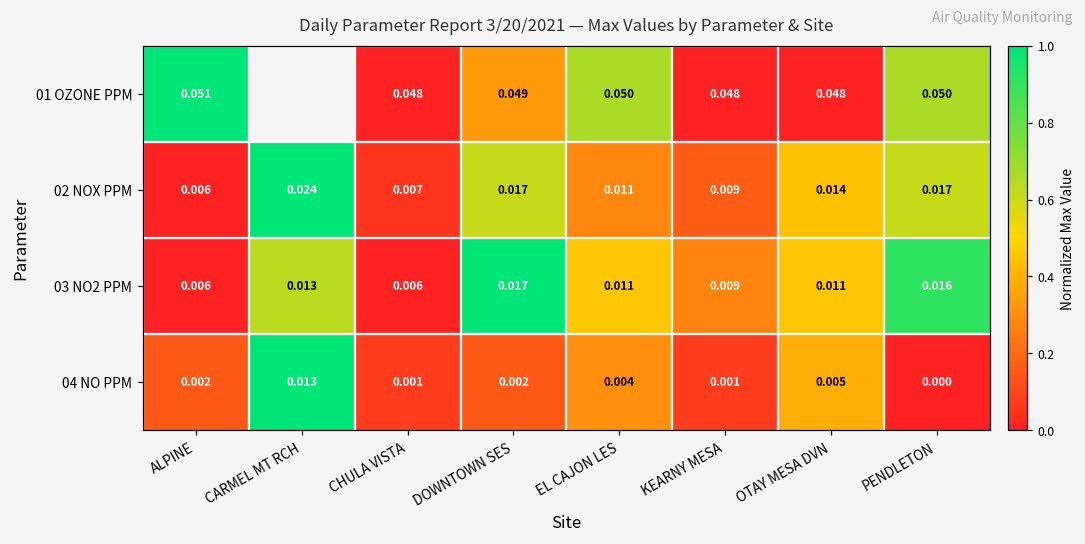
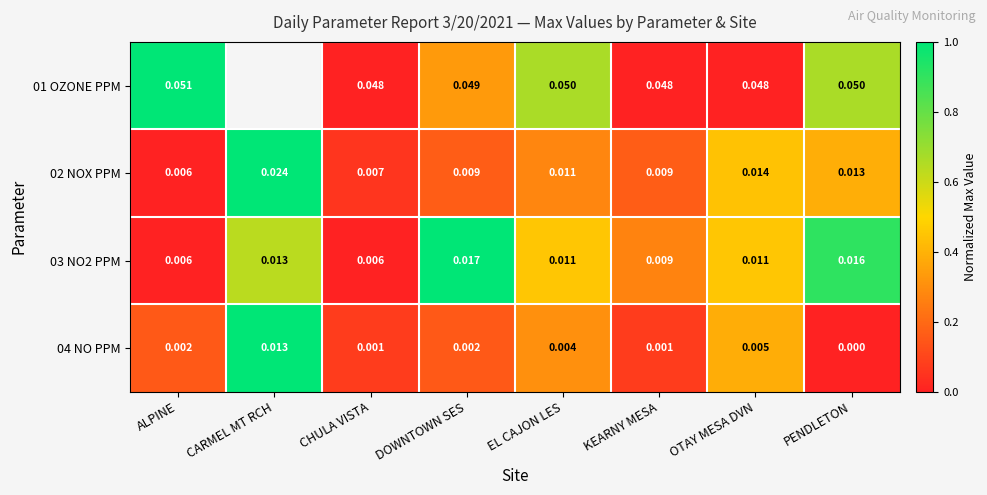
  {
    "01 OZONE PPM": {
      "ALPINE": 0.051,
      "CHULA VISTA": 0.048,
      "DOWNTOWN SES": 0.049,
      "EL CAJON LES": 0.050,
      "KEARNY MESA": 0.048,
      "OTAY MESA DVN": 0.048,
      "PENDLETON": 0.050
    },
    "02 NOX PPM": {
      "ALPINE": 0.006,
      "CARMEL MT RCH": 0.024,
      "CHULA VISTA": 0.007,
-     "DOWNTOWN SES": 0.017,
+     "DOWNTOWN SES": 0.009,
      "EL CAJON LES": 0.011,
      "KEARNY MESA": 0.009,
      "OTAY MESA DVN": 0.014,
-     "PENDLETON": 0.017
+     "PENDLETON": 0.013
    },
    "03 NO2 PPM": {
      "ALPINE": 0.006,
      "CARMEL MT RCH": 0.013,
      "CHULA VISTA": 0.006,
      "DOWNTOWN SES": 0.017,
      "EL CAJON LES": 0.011,
      "KEARNY MESA": 0.009,
      "OTAY MESA DVN": 0.011,
      "PENDLETON": 0.016
    },
    "04 NO PPM": {
      "ALPINE": 0.002,
      "CARMEL MT RCH": 0.013,
      "CHULA VISTA": 0.001,
      "DOWNTOWN SES": 0.002,
      "EL CAJON LES": 0.004,
      "KEARNY MESA": 0.001,
      "OTAY MESA DVN": 0.005,
      "PENDLETON": 0.000
    }
  }
